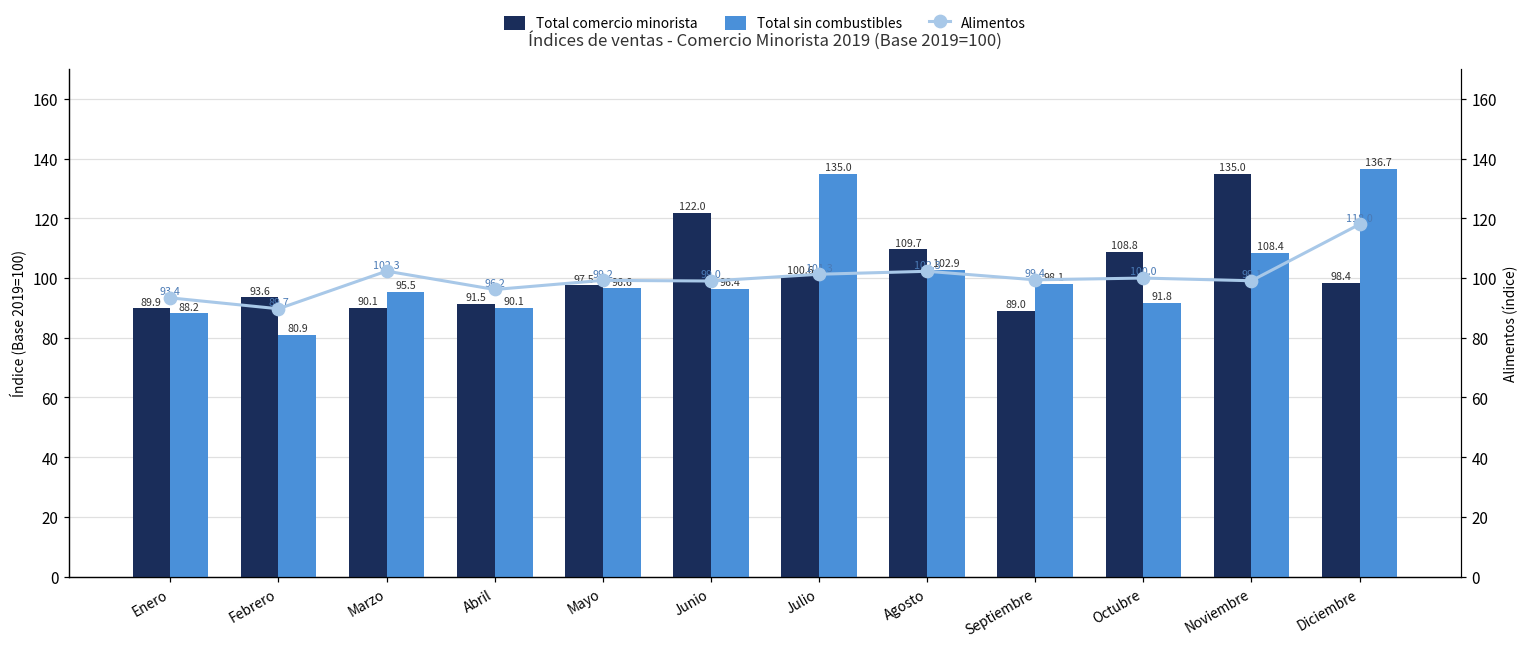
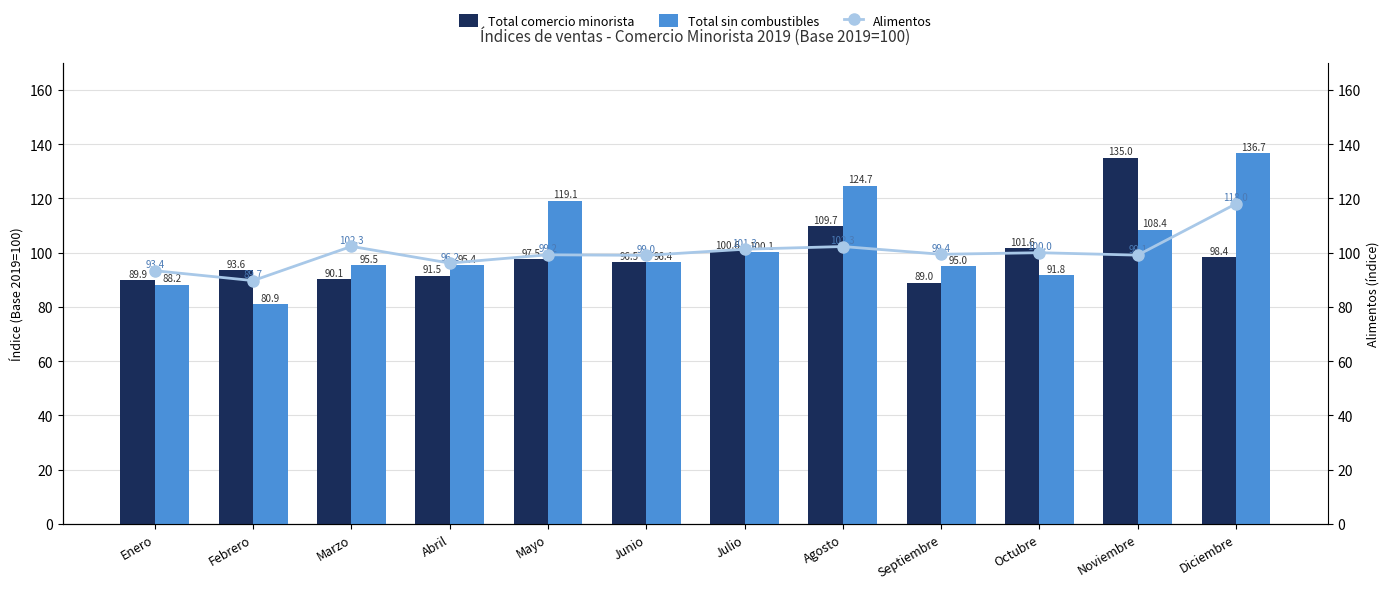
  {
    "Total comercio minorista": {
      "Enero": 89.9,
      "Febrero": 93.6,
      "Marzo": 90.1,
      "Abril": 91.5,
      "Mayo": 97.5,
-     "Junio": 122.0,
+     "Junio": 96.5,
      "Agosto": 109.7,
      "Septiembre": 89.0,
-     "Octubre": 108.8,
+     "Octubre": 101.6,
      "Noviembre": 135.0,
      "Diciembre": 98.4
    },
    "Total sin combustibles": {
      "Enero": 88.2,
      "Febrero": 80.9,
      "Marzo": 95.5,
-     "Abril": 90.1,
-     "Mayo": 96.6,
+     "Abril": 95.4,
+     "Mayo": 119.1,
      "Junio": 96.4,
-     "Julio": 135.0,
-     "Agosto": 102.9,
-     "Septiembre": 98.1,
+     "Julio": 100.1,
+     "Agosto": 124.7,
+     "Septiembre": 95.0,
      "Octubre": 91.8,
      "Noviembre": 108.4,
      "Diciembre": 136.7
    },
    "Alimentos": {
      "Enero": 93.4,
      "Febrero": 89.7,
      "Marzo": 102.3,
      "Abril": 96.2,
      "Mayo": 99.2,
      "Junio": 99.0,
      "Septiembre": 99.4,
      "Octubre": 100.0,
      "Noviembre": 99.1,
      "Diciembre": 118.0
    }
  }
